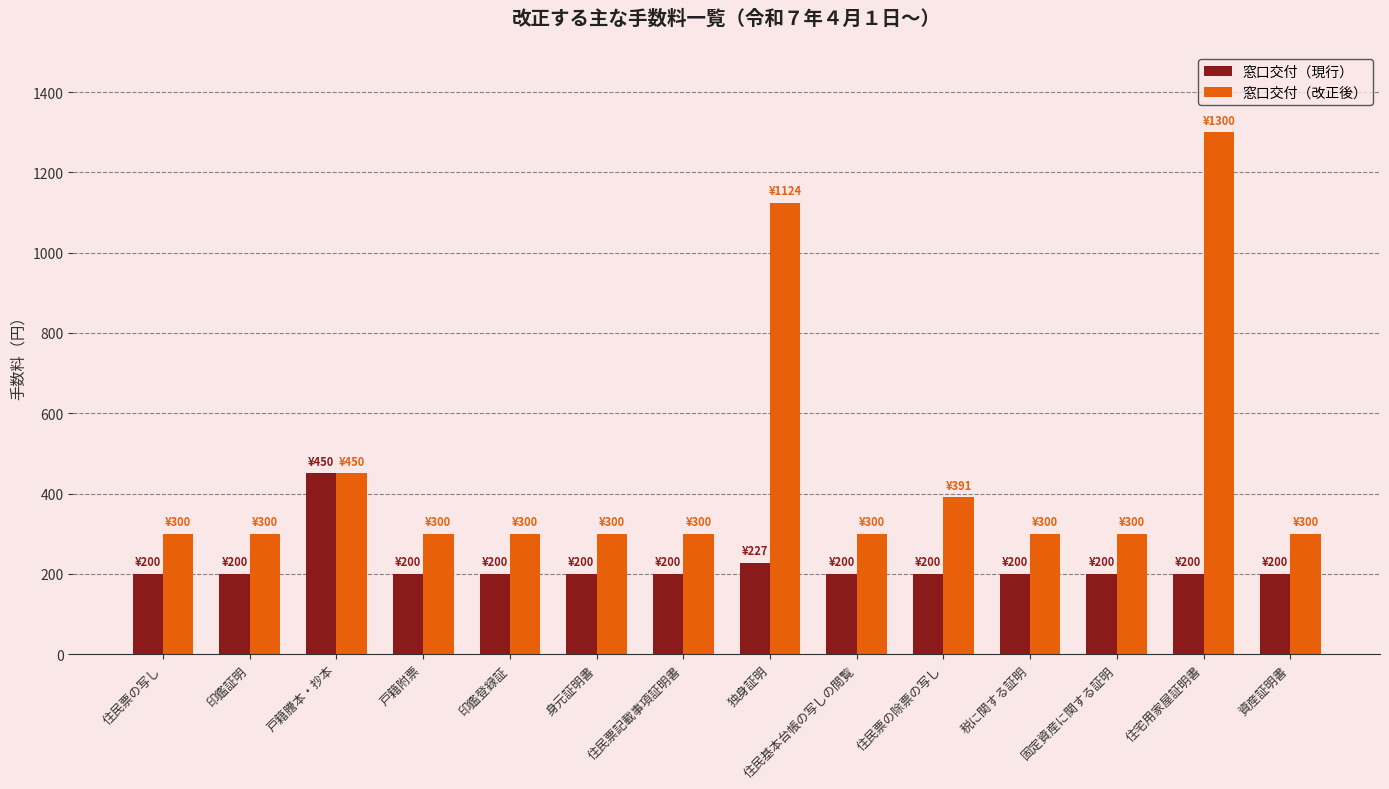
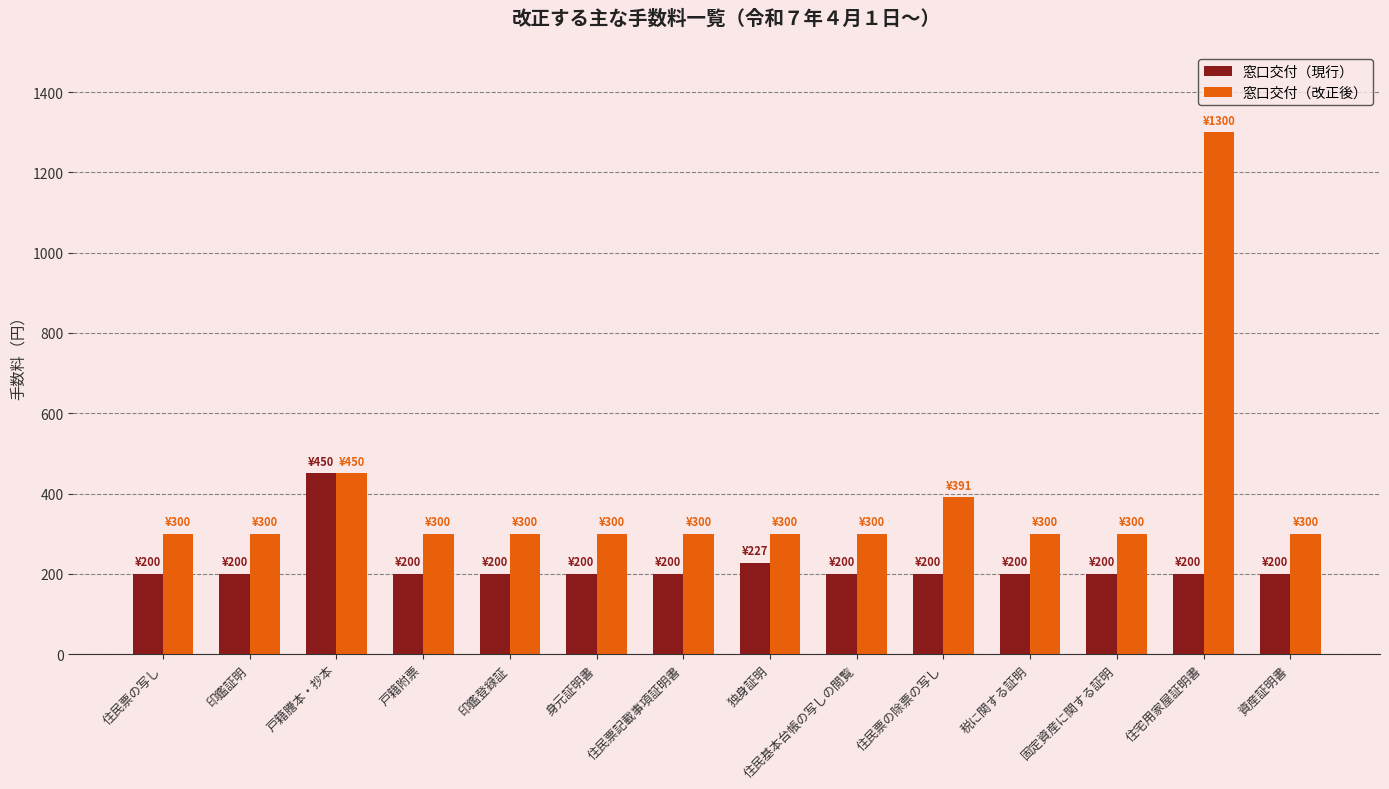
  {
    "窓口交付（現行）": {
      "住民票の写し": "¥200",
      "印鑑証明": "¥200",
      "戸籍謄本・抄本": "¥450",
      "戸籍附票": "¥200",
      "印鑑登録証": "¥200",
      "身元証明書": "¥200",
      "住民票記載事項証明書": "¥200",
      "独身証明": "¥227",
      "住民基本台帳の写しの閲覧": "¥200",
      "住民票の除票の写し": "¥200",
      "税に関する証明": "¥200",
      "固定資産に関する証明": "¥200",
      "住宅用家屋証明書": "¥200",
      "資産証明書": "¥200"
    },
    "窓口交付（改正後）": {
      "住民票の写し": "¥300",
      "印鑑証明": "¥300",
      "戸籍謄本・抄本": "¥450",
      "戸籍附票": "¥300",
      "印鑑登録証": "¥300",
      "身元証明書": "¥300",
      "住民票記載事項証明書": "¥300",
-     "独身証明": "¥1124",
+     "独身証明": "¥300",
      "住民基本台帳の写しの閲覧": "¥300",
      "住民票の除票の写し": "¥391",
      "税に関する証明": "¥300",
      "固定資産に関する証明": "¥300",
      "住宅用家屋証明書": "¥1300",
      "資産証明書": "¥300"
    }
  }
